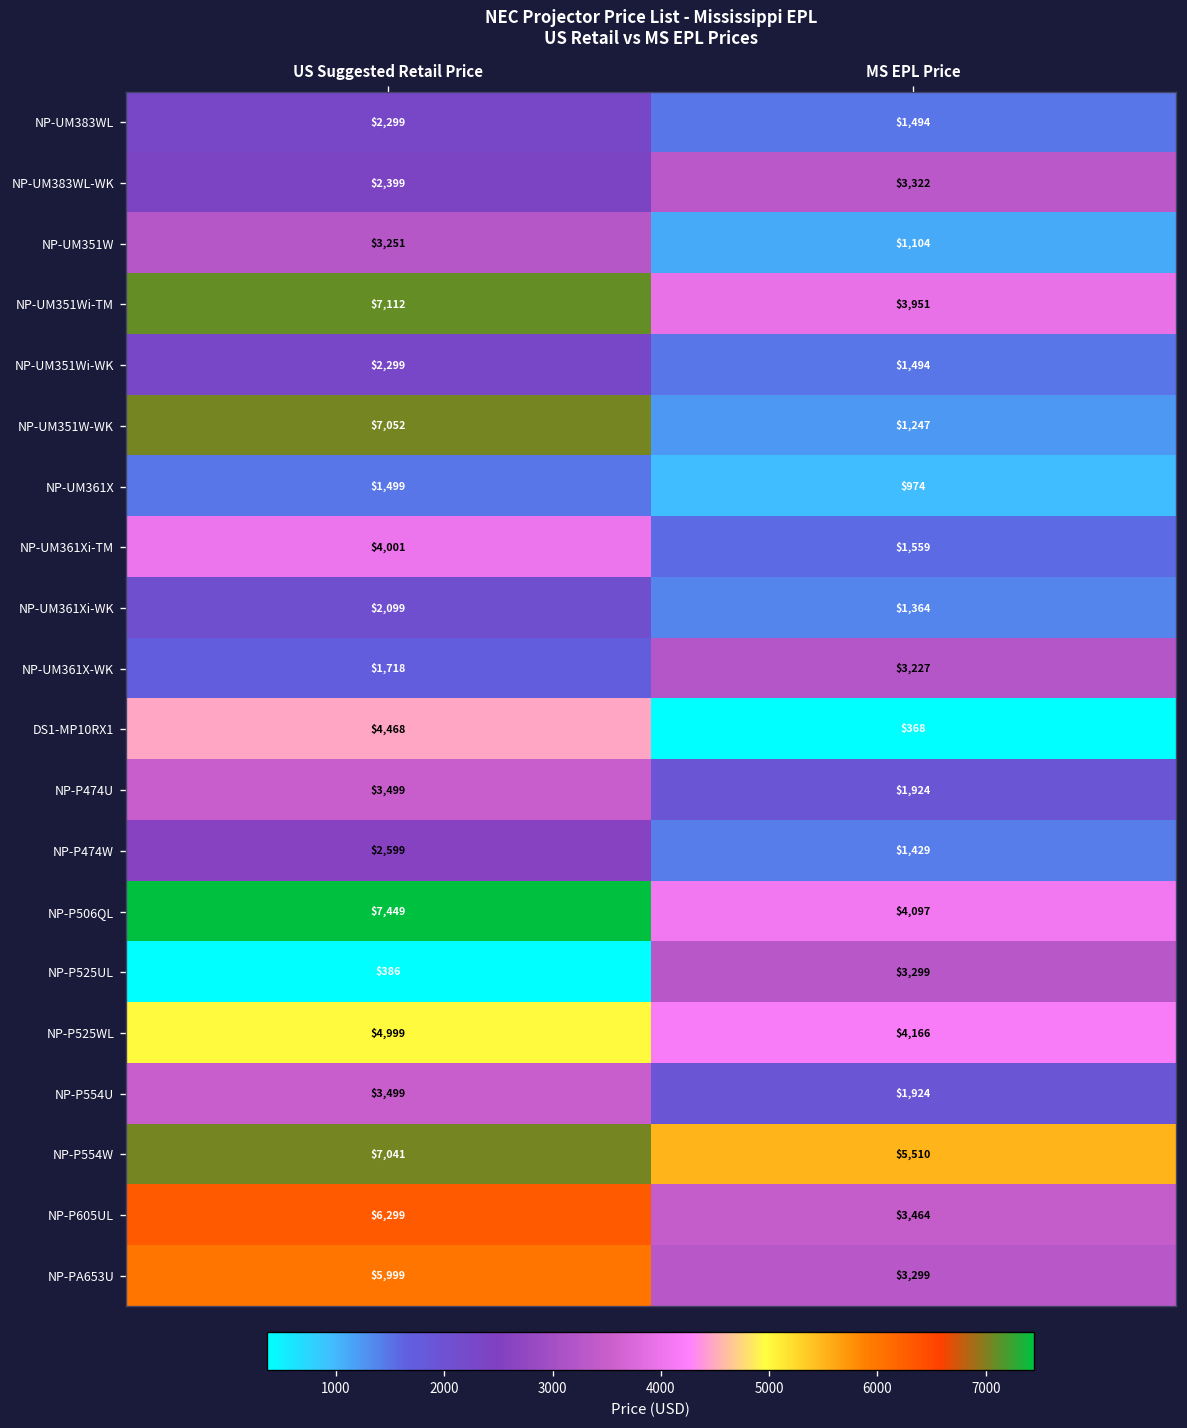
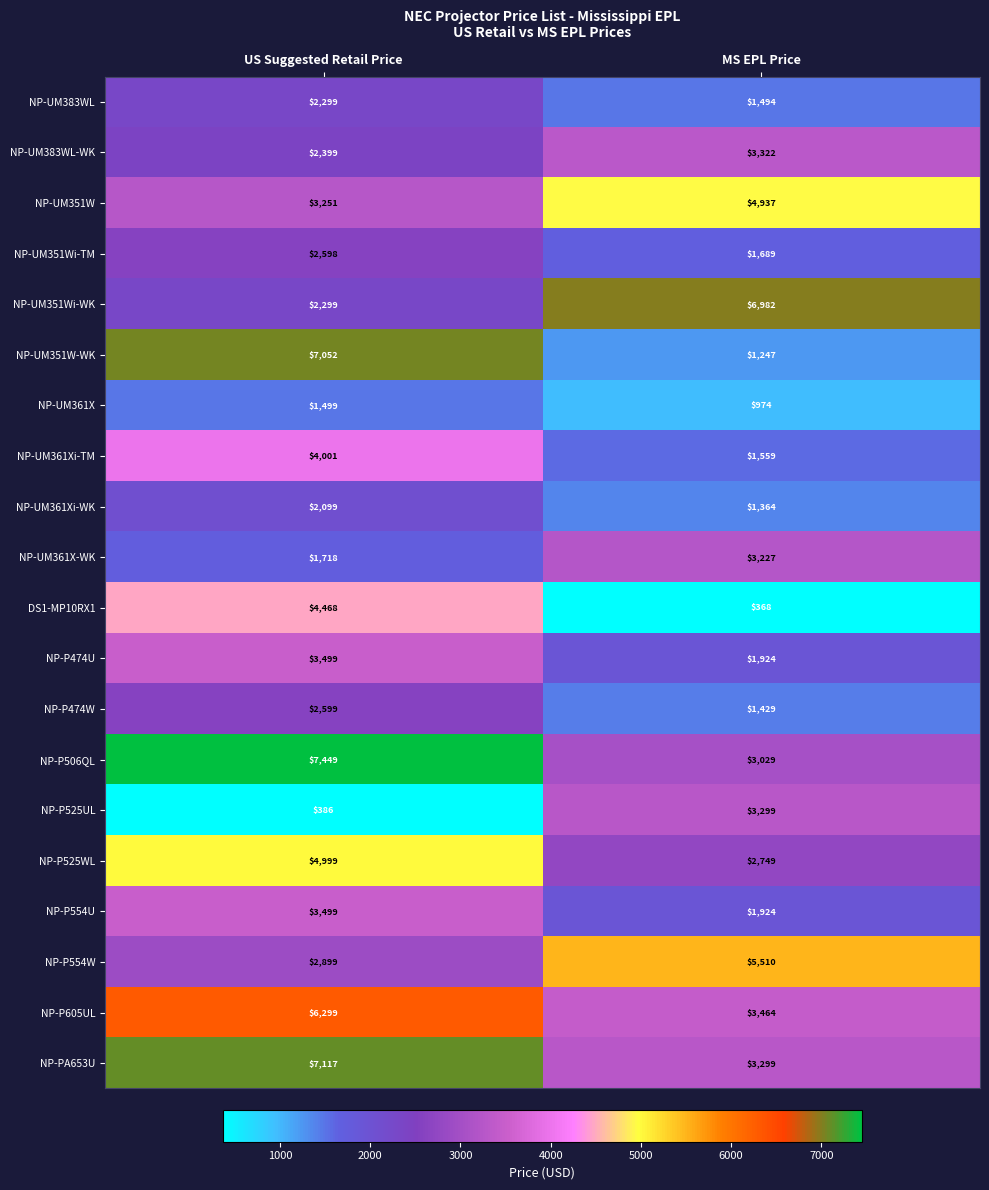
  {
    "NP-UM383WL": {
      "US Suggested Retail Price": "$2,299",
      "MS EPL Price": "$1,494"
    },
    "NP-UM383WL-WK": {
      "US Suggested Retail Price": "$2,399",
      "MS EPL Price": "$3,322"
    },
    "NP-UM351W": {
      "US Suggested Retail Price": "$3,251",
-     "MS EPL Price": "$1,104"
+     "MS EPL Price": "$4,937"
    },
    "NP-UM351Wi-TM": {
-     "US Suggested Retail Price": "$7,112",
-     "MS EPL Price": "$3,951"
+     "US Suggested Retail Price": "$2,598",
+     "MS EPL Price": "$1,689"
    },
    "NP-UM351Wi-WK": {
      "US Suggested Retail Price": "$2,299",
-     "MS EPL Price": "$1,494"
+     "MS EPL Price": "$6,982"
    },
    "NP-UM351W-WK": {
      "US Suggested Retail Price": "$7,052",
      "MS EPL Price": "$1,247"
    },
    "NP-UM361X": {
      "US Suggested Retail Price": "$1,499",
      "MS EPL Price": "$974"
    },
    "NP-UM361Xi-TM": {
      "US Suggested Retail Price": "$4,001",
      "MS EPL Price": "$1,559"
    },
    "NP-UM361Xi-WK": {
      "US Suggested Retail Price": "$2,099",
      "MS EPL Price": "$1,364"
    },
    "NP-UM361X-WK": {
      "US Suggested Retail Price": "$1,718",
      "MS EPL Price": "$3,227"
    },
    "DS1-MP10RX1": {
      "US Suggested Retail Price": "$4,468",
      "MS EPL Price": "$368"
    },
    "NP-P474U": {
      "US Suggested Retail Price": "$3,499",
      "MS EPL Price": "$1,924"
    },
    "NP-P474W": {
      "US Suggested Retail Price": "$2,599",
      "MS EPL Price": "$1,429"
    },
    "NP-P506QL": {
      "US Suggested Retail Price": "$7,449",
-     "MS EPL Price": "$4,097"
+     "MS EPL Price": "$3,029"
    },
    "NP-P525UL": {
      "US Suggested Retail Price": "$386",
      "MS EPL Price": "$3,299"
    },
    "NP-P525WL": {
      "US Suggested Retail Price": "$4,999",
-     "MS EPL Price": "$4,166"
+     "MS EPL Price": "$2,749"
    },
    "NP-P554U": {
      "US Suggested Retail Price": "$3,499",
      "MS EPL Price": "$1,924"
    },
    "NP-P554W": {
-     "US Suggested Retail Price": "$7,041",
+     "US Suggested Retail Price": "$2,899",
      "MS EPL Price": "$5,510"
    },
    "NP-P605UL": {
      "US Suggested Retail Price": "$6,299",
      "MS EPL Price": "$3,464"
    },
    "NP-PA653U": {
-     "US Suggested Retail Price": "$5,999",
+     "US Suggested Retail Price": "$7,117",
      "MS EPL Price": "$3,299"
    }
  }
